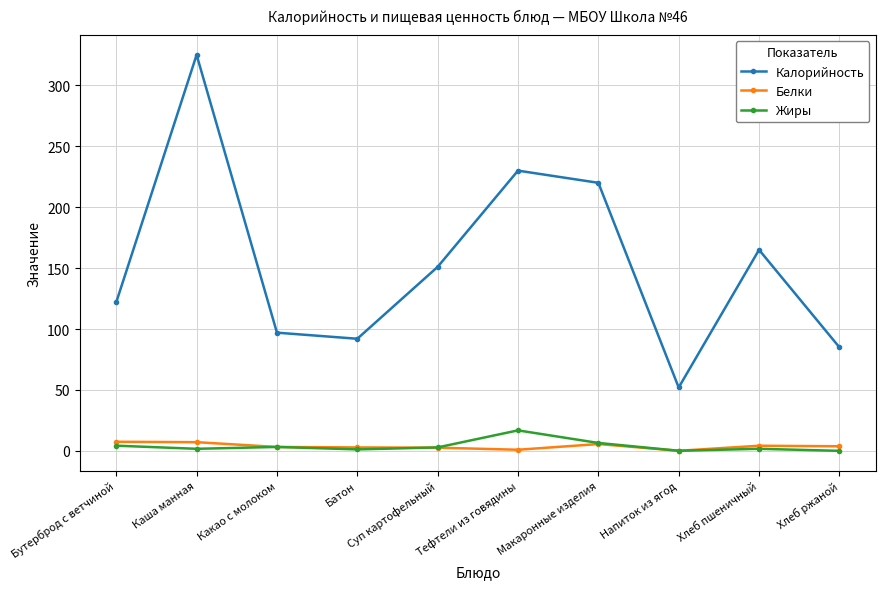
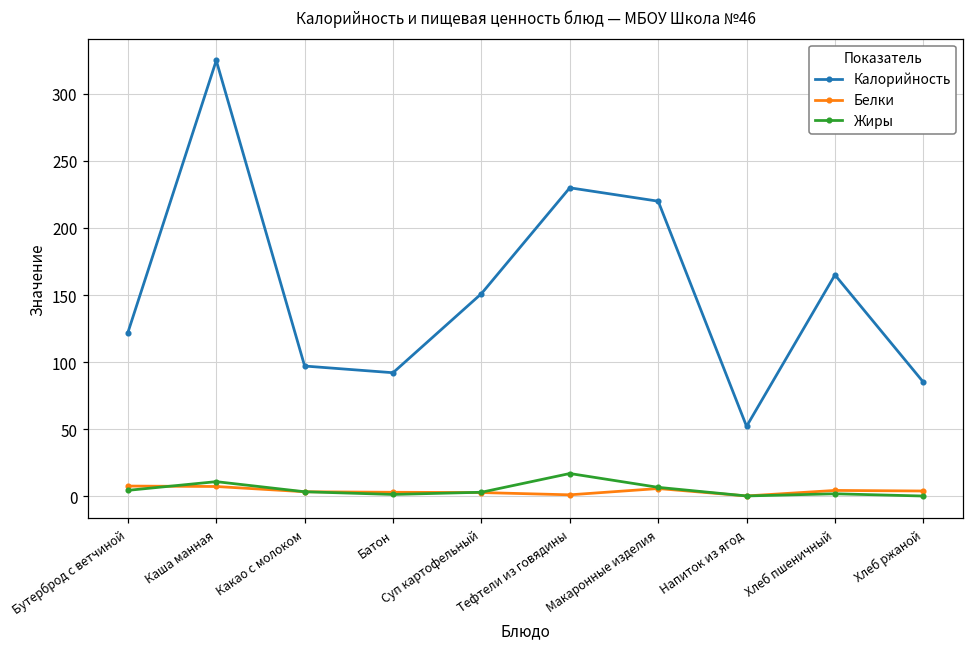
  {
    "Калорийность": {
      "Бутерброд с ветчиной": 122,
      "Каша манная": 325,
      "Какао с молоком": 97,
      "Батон": 92,
      "Суп картофельный": 151,
      "Тефтели из говядины": 230,
      "Макаронные изделия": 220,
      "Напиток из ягод": 52,
      "Хлеб пшеничный": 165,
      "Хлеб ржаной": 85
    },
    "Белки": {
      "Бутерброд с ветчиной": 7,
      "Каша манная": 7,
      "Тефтели из говядины": 1,
      "Хлеб пшеничный": 4,
      "Хлеб ржаной": 4
    },
    "Жиры": {
      "Бутерброд с ветчиной": 4,
-     "Каша манная": 2,
+     "Каша манная": 11,
      "Тефтели из говядины": 17,
      "Хлеб пшеничный": 2,
      "Хлеб ржаной": 0
    }
  }
